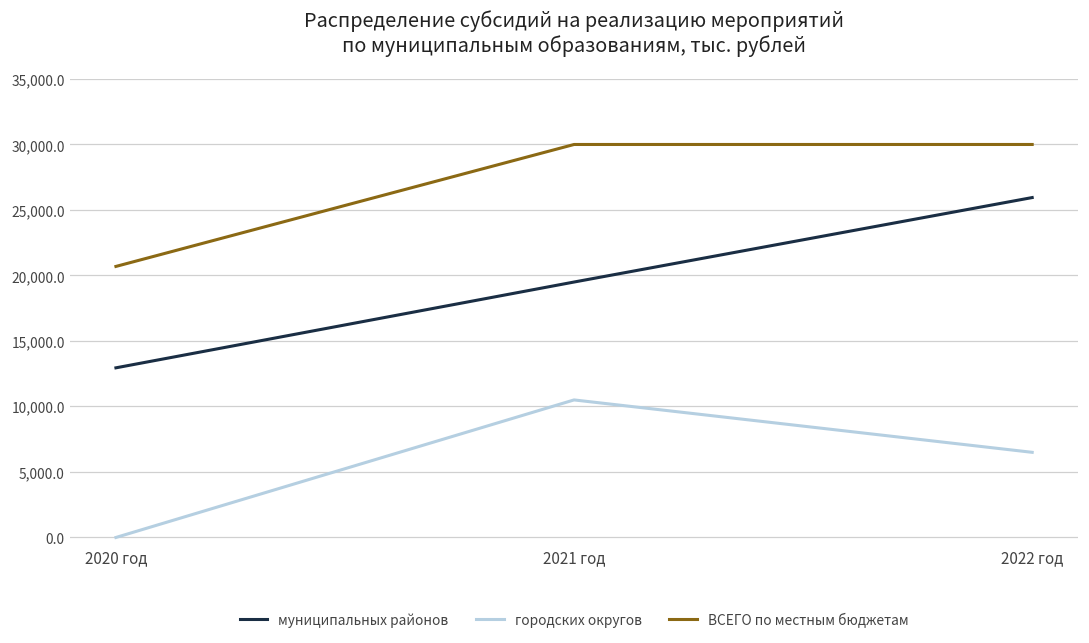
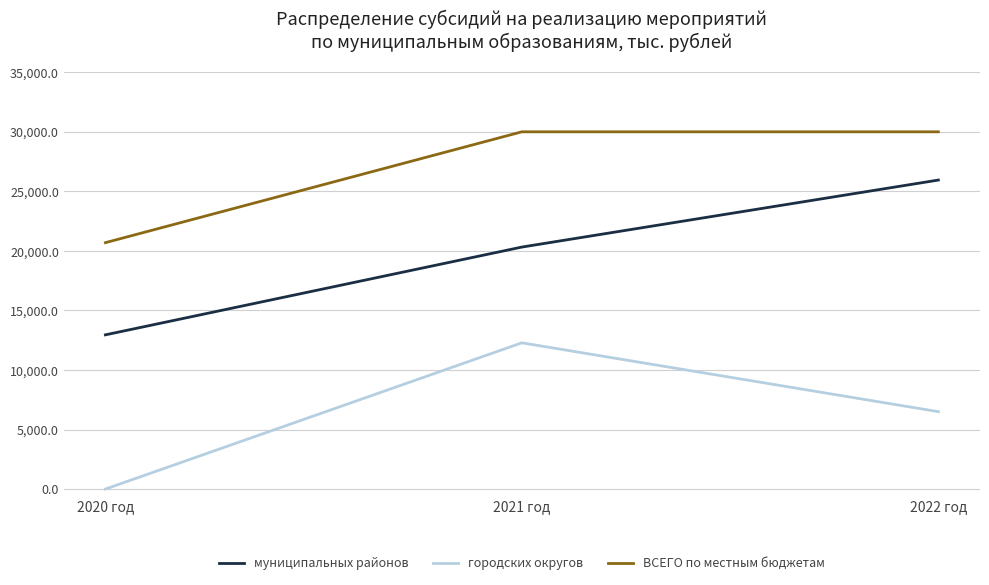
  {
    "муниципальных районов": {
      "2020 год": "13,000",
-     "2021 год": "19,500",
+     "2021 год": "20,300",
      "2022 год": "25,900"
    },
    "городских округов": {
      "2020 год": "0",
-     "2021 год": "10,500",
+     "2021 год": "12,300",
      "2022 год": "6,500"
    },
    "ВСЕГО по местным бюджетам": {
      "2020 год": "20,700",
      "2021 год": "30,000",
      "2022 год": "30,000"
    }
  }
